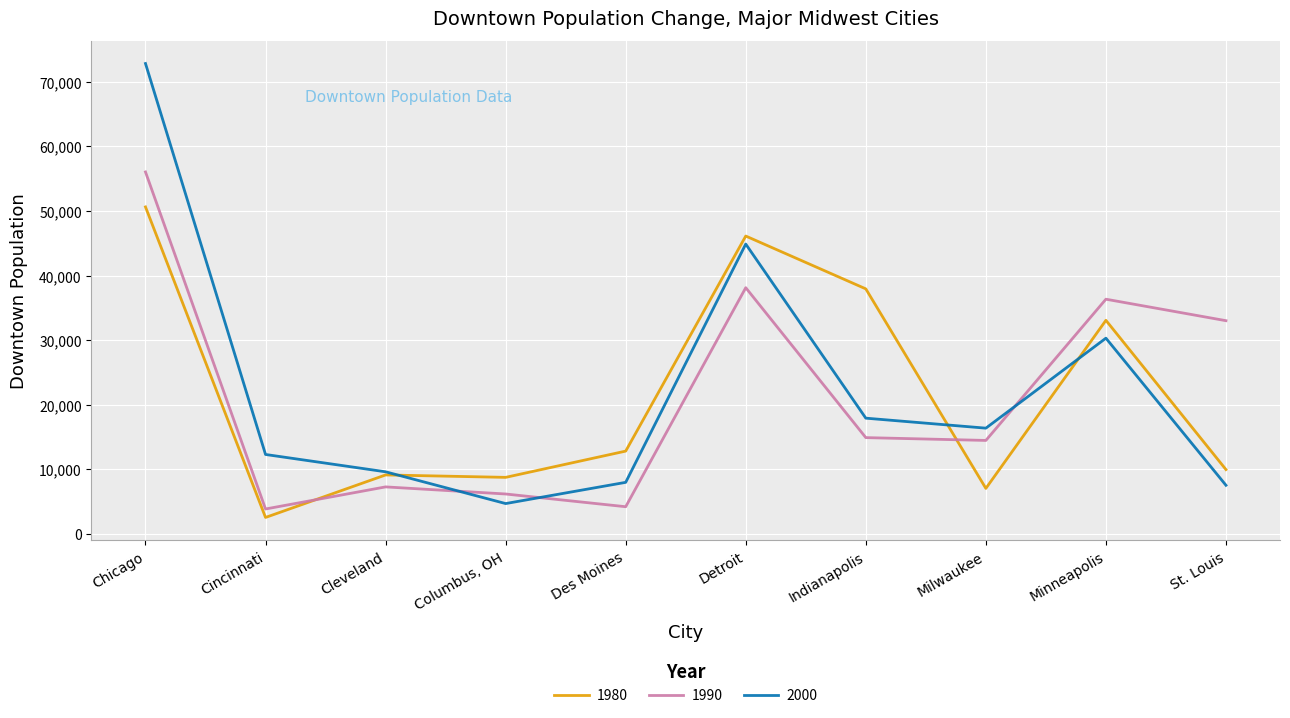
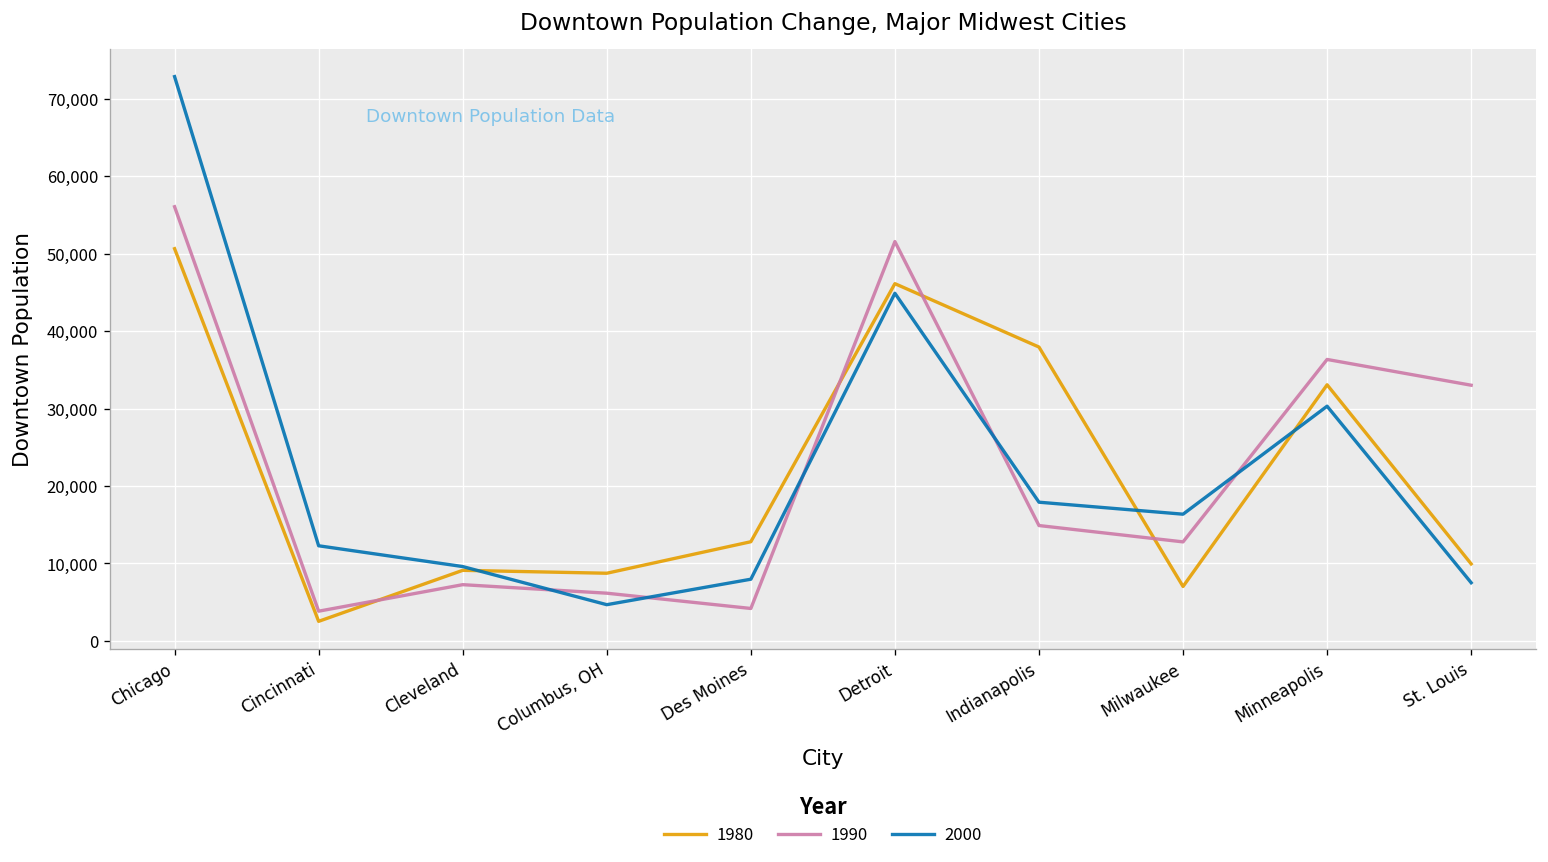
  {
    "1980": {
      "Chicago": "51,000",
      "Cincinnati": "3,000",
      "Cleveland": "9,000",
      "Columbus, OH": "9,000",
      "Des Moines": "13,000",
      "Detroit": "46,000",
      "Indianapolis": "38,000",
      "Milwaukee": "7,000",
      "Minneapolis": "33,000",
      "St. Louis": "10,000"
    },
    "1990": {
      "Chicago": "56,000",
      "Cincinnati": "4,000",
      "Cleveland": "7,000",
      "Columbus, OH": "6,000",
      "Des Moines": "4,000",
-     "Detroit": "38,000",
+     "Detroit": "52,000",
      "Indianapolis": "15,000",
-     "Milwaukee": "14,000",
+     "Milwaukee": "13,000",
      "Minneapolis": "36,000",
      "St. Louis": "33,000"
    },
    "2000": {
      "Chicago": "73,000",
      "Cincinnati": "12,000",
      "Cleveland": "10,000",
      "Columbus, OH": "5,000",
      "Des Moines": "8,000",
      "Detroit": "45,000",
      "Indianapolis": "18,000",
      "Milwaukee": "16,000",
      "Minneapolis": "30,000",
      "St. Louis": "8,000"
    }
  }
